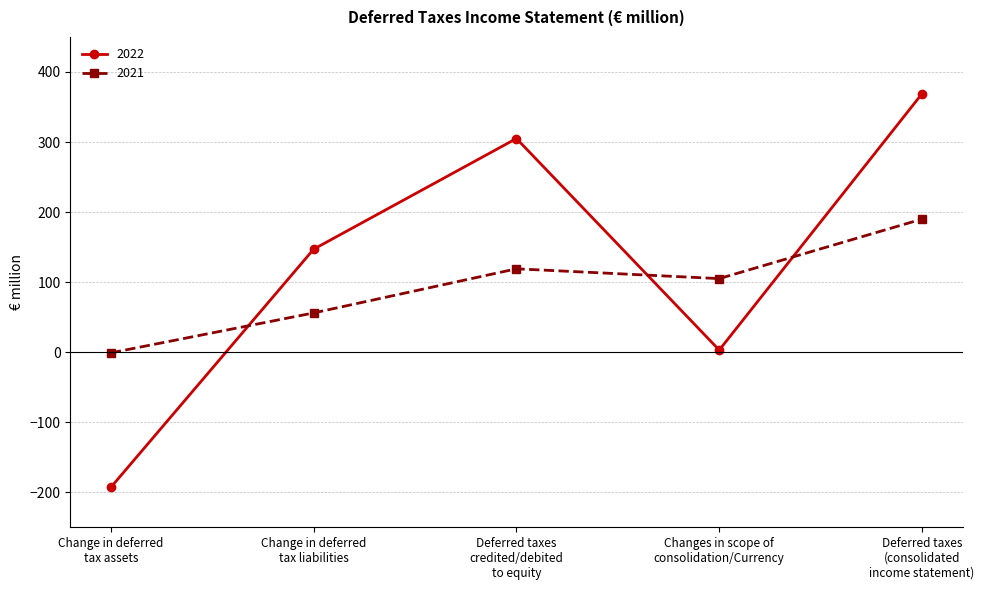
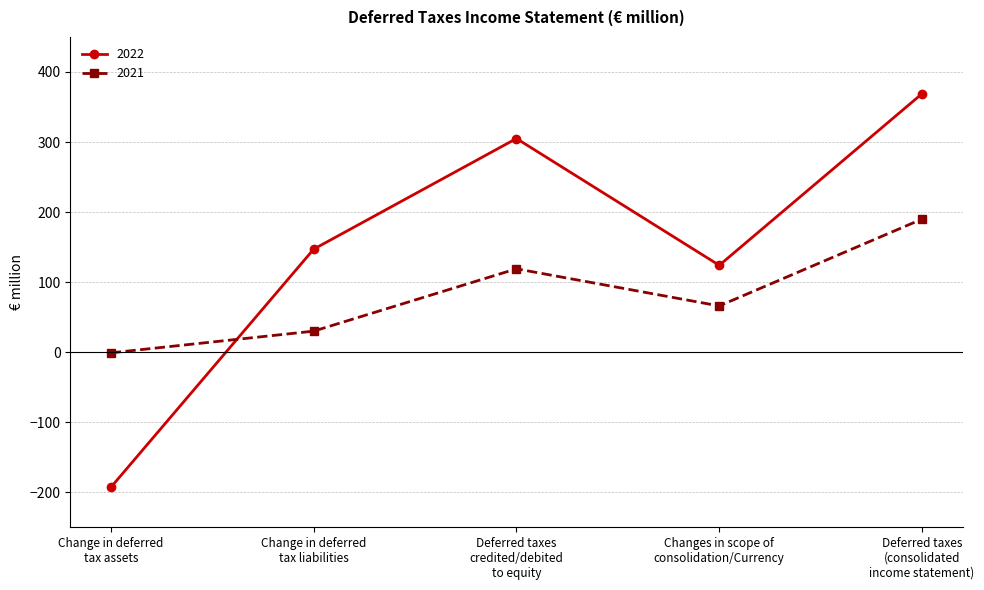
  {
    "2022": {
      "Change in deferred tax assets": -190,
      "Change in deferred tax liabilities": 150,
      "Deferred taxes credited/debited to equity": 310,
-     "Changes in scope of consolidation/Currency": 0,
+     "Changes in scope of consolidation/Currency": 120,
      "Deferred taxes (consolidated income statement)": 370
    },
    "2021": {
      "Change in deferred tax assets": 0,
-     "Change in deferred tax liabilities": 60,
+     "Change in deferred tax liabilities": 30,
      "Deferred taxes credited/debited to equity": 120,
-     "Changes in scope of consolidation/Currency": 110,
+     "Changes in scope of consolidation/Currency": 70,
      "Deferred taxes (consolidated income statement)": 190
    }
  }
